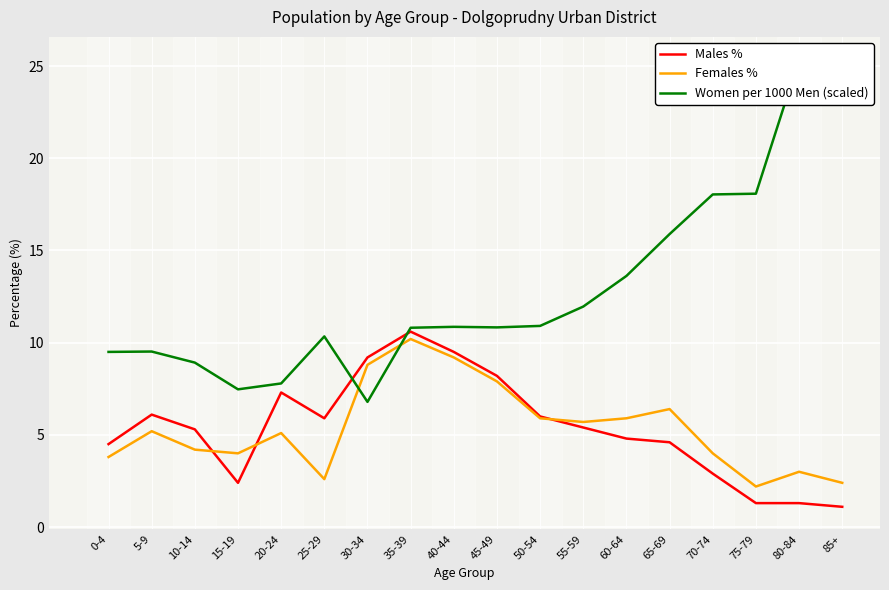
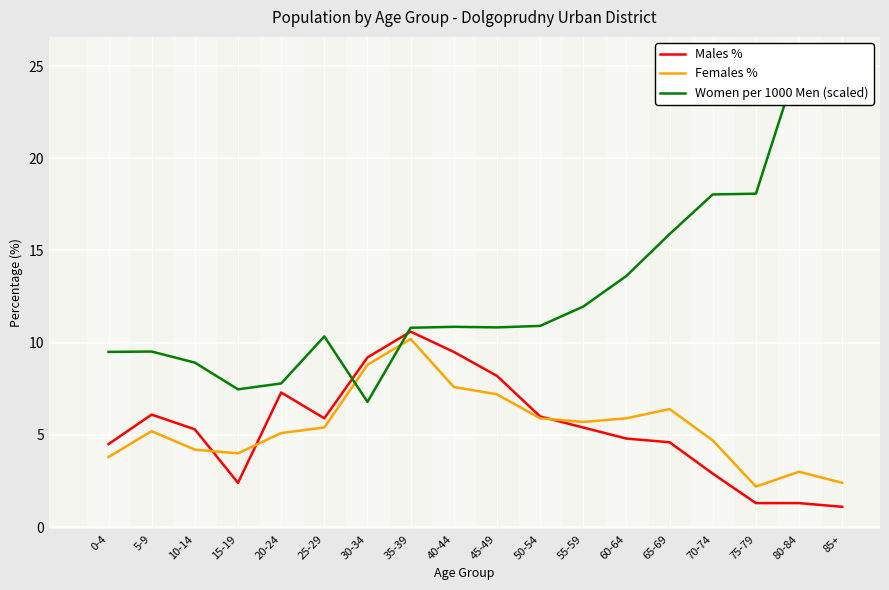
  {
    "Males %": {
      "0-4": 4.5,
      "5-9": 6.1,
      "10-14": 5.3,
      "15-19": 2.4,
      "20-24": 7.3,
      "25-29": 5.9,
      "30-34": 9.2,
      "35-39": 10.6,
      "40-44": 9.5,
      "45-49": 8.2,
      "55-59": 5.4,
      "60-64": 4.8,
      "65-69": 4.6,
      "70-74": 2.9,
      "75-79": 1.3,
      "80-84": 1.3,
      "85+": 1.1
    },
    "Females %": {
      "0-4": 3.8,
      "5-9": 5.2,
      "10-14": 4.2,
      "15-19": 4.0,
      "20-24": 5.1,
-     "25-29": 2.6,
+     "25-29": 5.4,
      "30-34": 8.8,
      "35-39": 10.2,
-     "40-44": 9.2,
-     "45-49": 7.9,
+     "40-44": 7.6,
+     "45-49": 7.2,
      "55-59": 5.7,
      "60-64": 5.9,
      "65-69": 6.4,
-     "70-74": 4.0,
+     "70-74": 4.7,
      "75-79": 2.2,
      "80-84": 3.0,
      "85+": 2.4
    },
    "Women per 1000 Men (scaled)": {
      "0-4": 9.5,
      "5-9": 9.5,
      "10-14": 8.9,
      "15-19": 7.5,
      "20-24": 7.8,
      "25-29": 10.3,
      "30-34": 6.8,
      "35-39": 10.8,
      "40-44": 10.9,
      "45-49": 10.8,
      "50-54": 10.9,
      "55-59": 12.0,
      "60-64": 13.6,
      "65-69": 15.9,
      "70-74": 18.0,
      "75-79": 18.1
    }
  }
